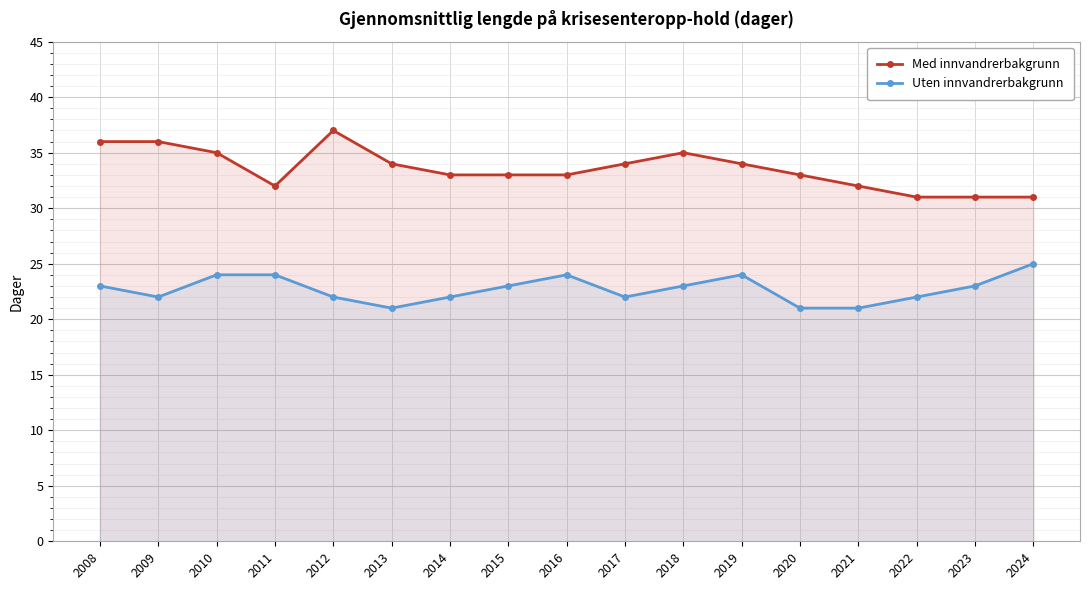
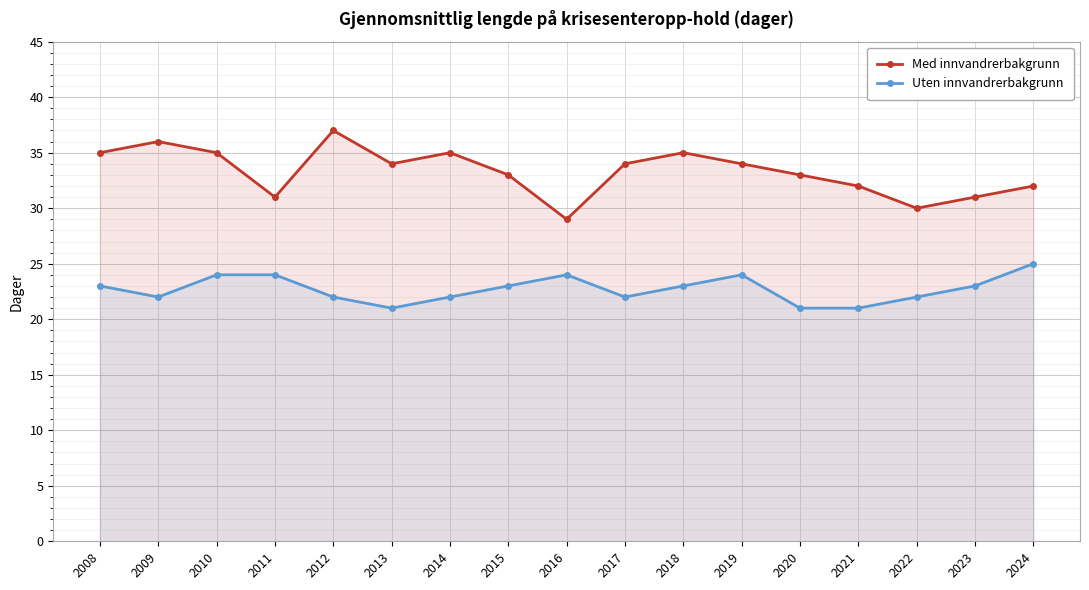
  {
    "Med innvandrerbakgrunn": {
-     "2008": 36,
+     "2008": 35,
      "2009": 36,
      "2010": 35,
-     "2011": 32,
+     "2011": 31,
      "2012": 37,
      "2013": 34,
-     "2014": 33,
+     "2014": 35,
      "2015": 33,
-     "2016": 33,
+     "2016": 29,
      "2017": 34,
      "2018": 35,
      "2019": 34,
      "2020": 33,
      "2021": 32,
-     "2022": 31,
+     "2022": 30,
      "2023": 31,
-     "2024": 31
+     "2024": 32
    },
    "Uten innvandrerbakgrunn": {
      "2008": 23,
      "2009": 22,
      "2010": 24,
      "2011": 24,
      "2012": 22,
      "2013": 21,
      "2014": 22,
      "2015": 23,
      "2016": 24,
      "2017": 22,
      "2018": 23,
      "2019": 24,
      "2020": 21,
      "2021": 21,
      "2022": 22,
      "2023": 23,
      "2024": 25
    }
  }
